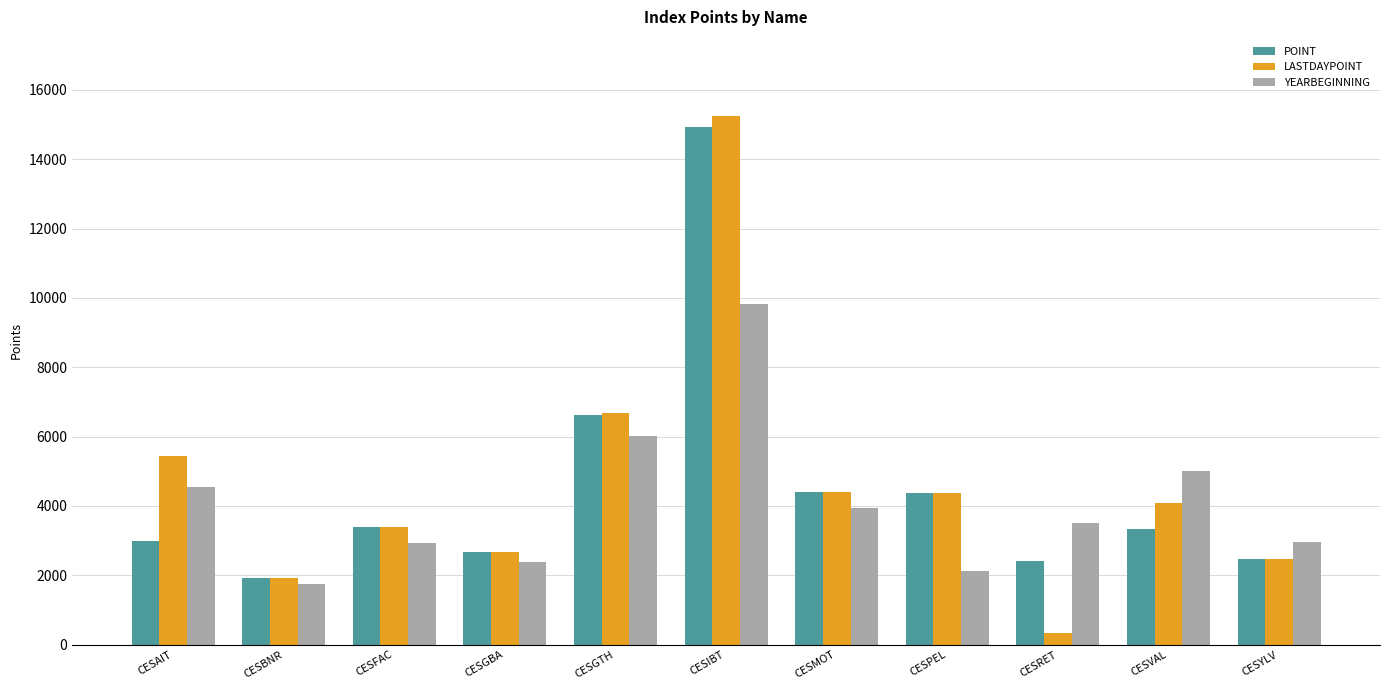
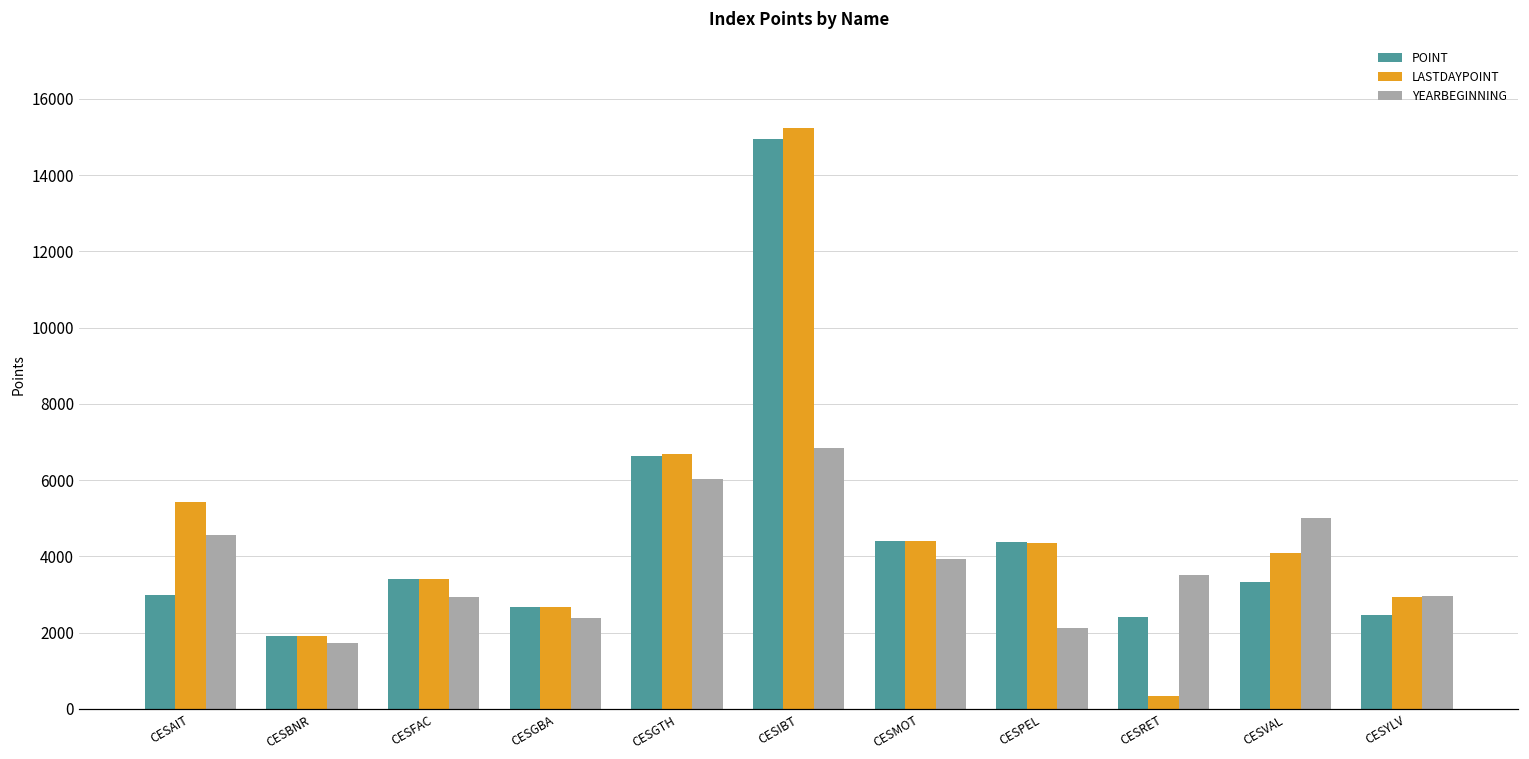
  {
    "POINT": {
      "CESAIT": 3000,
      "CESBNR": 1900,
      "CESFAC": 3400,
      "CESGBA": 2700,
      "CESGTH": 6600,
      "CESIBT": 14900,
      "CESMOT": 4400,
      "CESPEL": 4400,
      "CESRET": 2400,
      "CESVAL": 3300,
      "CESYLV": 2500
    },
    "LASTDAYPOINT": {
      "CESAIT": 5400,
      "CESBNR": 1900,
      "CESFAC": 3400,
      "CESGBA": 2700,
      "CESGTH": 6700,
      "CESIBT": 15200,
      "CESMOT": 4400,
      "CESPEL": 4400,
      "CESRET": 300,
      "CESVAL": 4100,
-     "CESYLV": 2500
+     "CESYLV": 2900
    },
    "YEARBEGINNING": {
      "CESAIT": 4600,
      "CESBNR": 1700,
      "CESFAC": 2900,
      "CESGBA": 2400,
      "CESGTH": 6000,
-     "CESIBT": 9800,
+     "CESIBT": 6800,
      "CESMOT": 3900,
      "CESPEL": 2100,
      "CESRET": 3500,
      "CESVAL": 5000,
      "CESYLV": 3000
    }
  }
